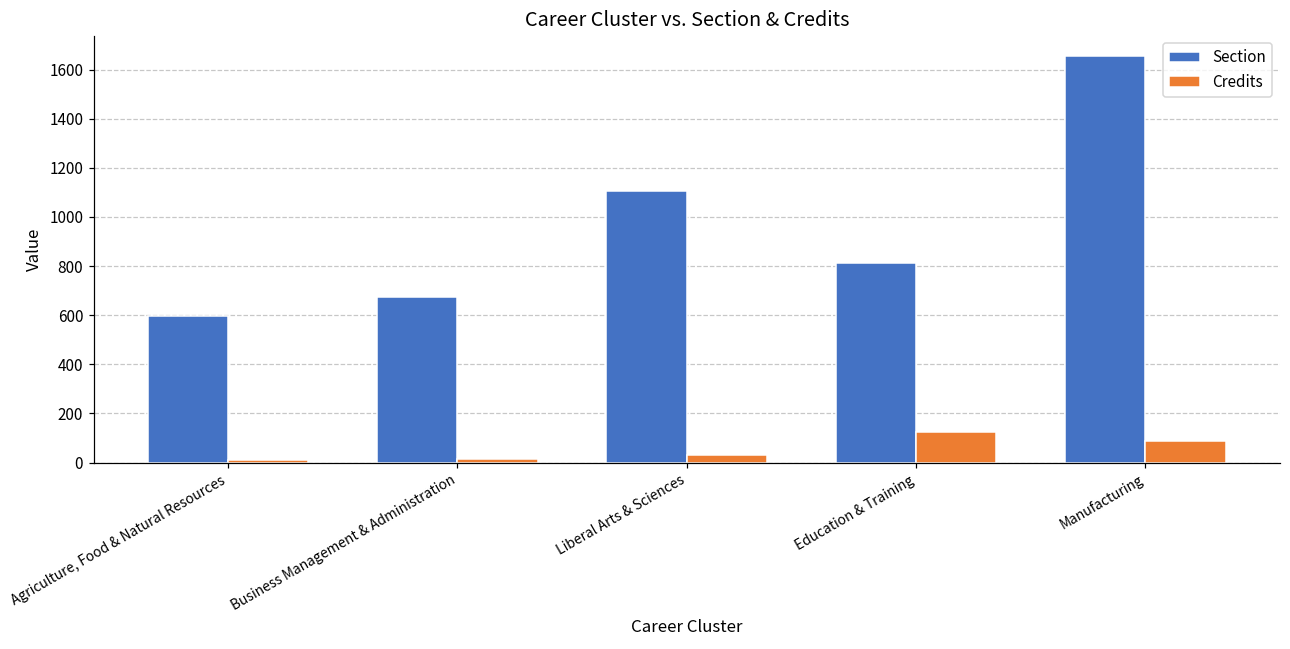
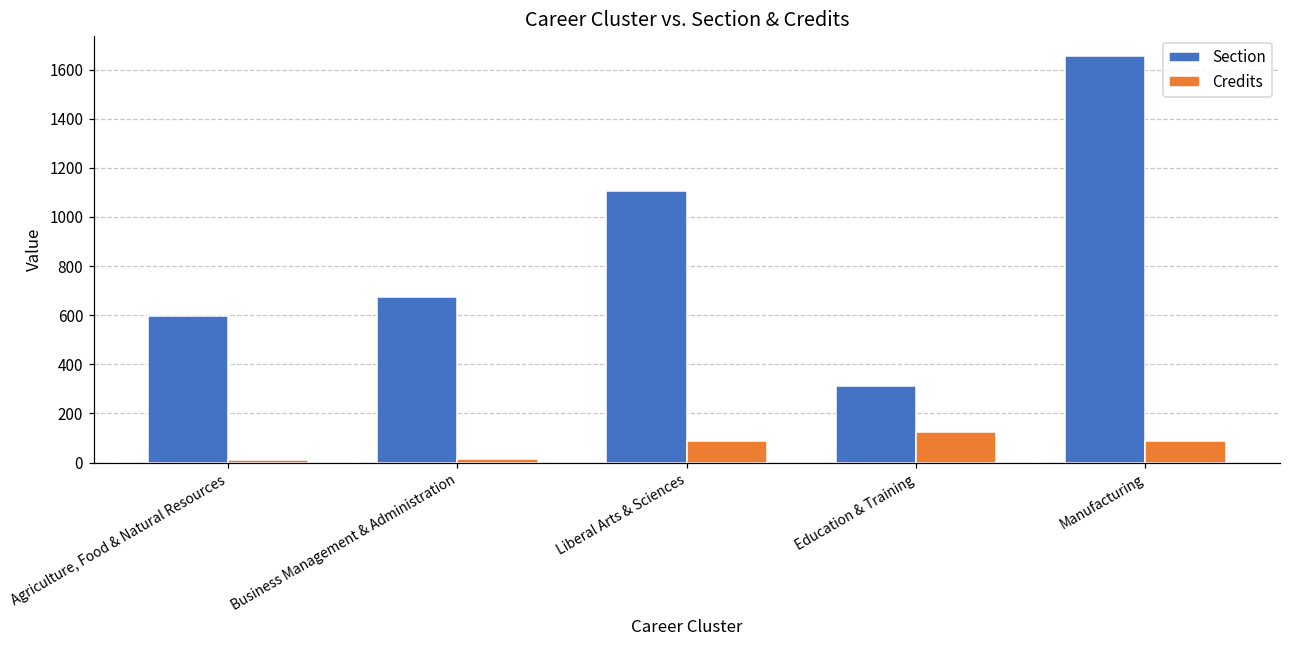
  {
    "Section": {
      "Agriculture, Food & Natural Resources": 600,
      "Business Management & Administration": 680,
      "Liberal Arts & Sciences": 1110,
-     "Education & Training": 810,
+     "Education & Training": 310,
      "Manufacturing": 1660
    },
    "Credits": {
      "Business Management & Administration": 10,
-     "Liberal Arts & Sciences": 30,
+     "Liberal Arts & Sciences": 90,
      "Education & Training": 130,
      "Manufacturing": 90
    }
  }
